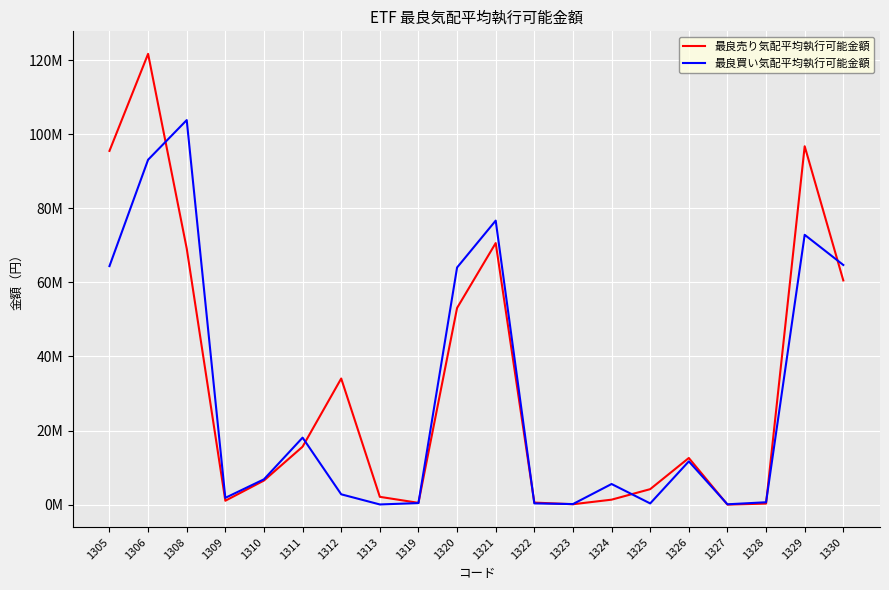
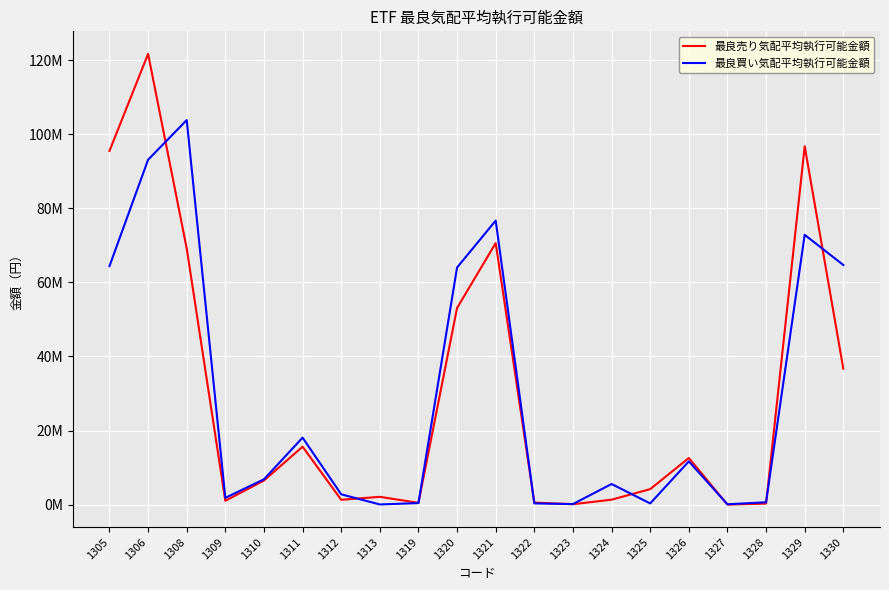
  {
    "最良売り気配平均執行可能金額": {
      "1305": 95000000,
      "1306": 122000000,
      "1308": 69000000,
      "1309": 1000000,
      "1311": 16000000,
-     "1312": 34000000,
+     "1312": 1000000,
      "1313": 2000000,
      "1320": 53000000,
      "1321": 71000000,
      "1324": 1000000,
      "1325": 4000000,
      "1326": 13000000,
      "1329": 97000000,
-     "1330": 61000000
+     "1330": 37000000
    },
    "最良買い気配平均執行可能金額": {
      "1305": 64000000,
      "1306": 93000000,
      "1308": 104000000,
      "1309": 2000000,
      "1311": 18000000,
      "1312": 3000000,
      "1313": 0,
      "1320": 64000000,
      "1321": 77000000,
      "1324": 6000000,
      "1325": 0,
      "1326": 12000000,
      "1329": 73000000,
      "1330": 65000000
    }
  }
